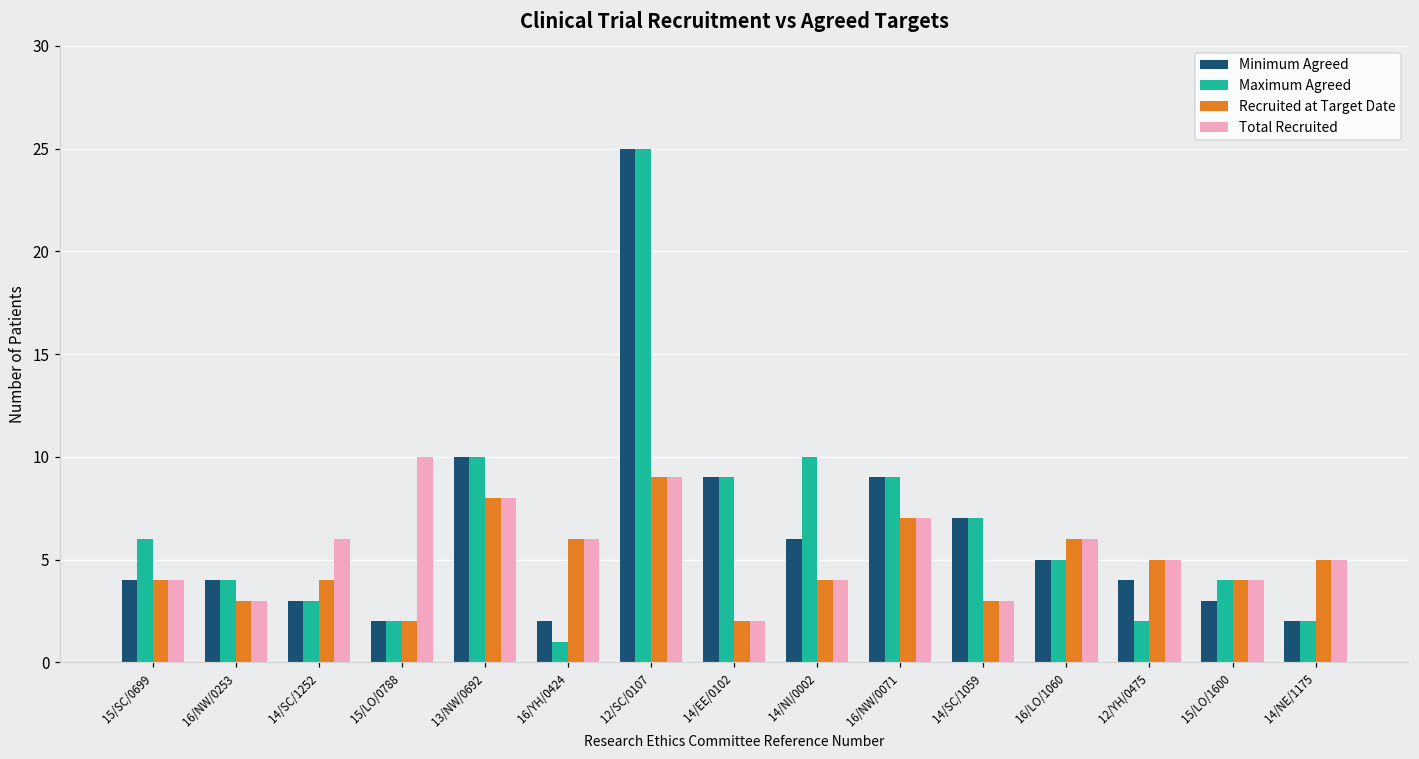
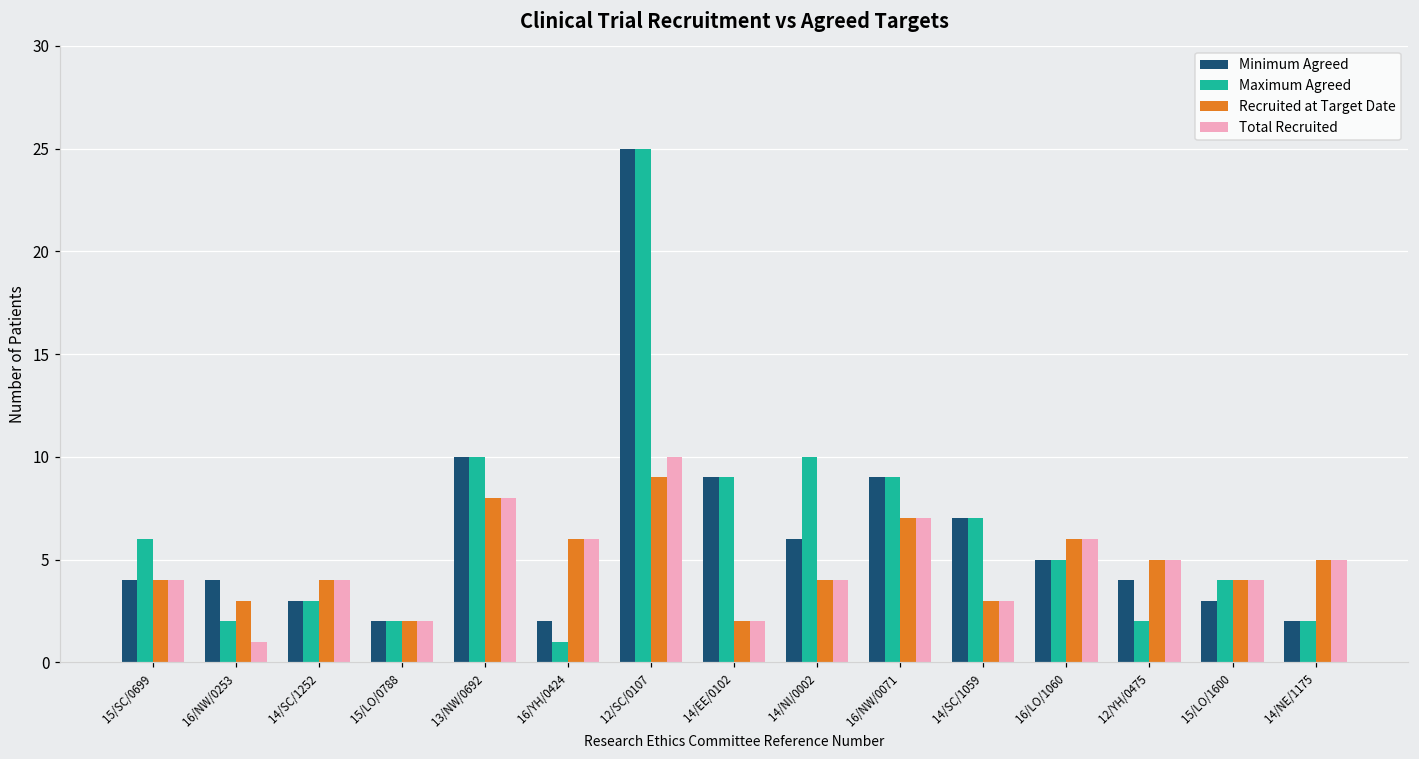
  {
    "Minimum Agreed": {
      "15/SC/0699": 4,
      "16/NW/0253": 4,
      "14/SC/1252": 3,
      "15/LO/0788": 2,
      "13/NW/0692": 10,
      "16/YH/0424": 2,
      "12/SC/0107": 25,
      "14/EE/0102": 9,
      "14/NI/0002": 6,
      "16/NW/0071": 9,
      "14/SC/1059": 7,
      "16/LO/1060": 5,
      "12/YH/0475": 4,
      "15/LO/1600": 3,
      "14/NE/1175": 2
    },
    "Maximum Agreed": {
      "15/SC/0699": 6,
-     "16/NW/0253": 4,
+     "16/NW/0253": 2,
      "14/SC/1252": 3,
      "15/LO/0788": 2,
      "13/NW/0692": 10,
      "16/YH/0424": 1,
      "12/SC/0107": 25,
      "14/EE/0102": 9,
      "14/NI/0002": 10,
      "16/NW/0071": 9,
      "14/SC/1059": 7,
      "16/LO/1060": 5,
      "12/YH/0475": 2,
      "15/LO/1600": 4,
      "14/NE/1175": 2
    },
    "Recruited at Target Date": {
      "15/SC/0699": 4,
      "16/NW/0253": 3,
      "14/SC/1252": 4,
      "15/LO/0788": 2,
      "13/NW/0692": 8,
      "16/YH/0424": 6,
      "12/SC/0107": 9,
      "14/EE/0102": 2,
      "14/NI/0002": 4,
      "16/NW/0071": 7,
      "14/SC/1059": 3,
      "16/LO/1060": 6,
      "12/YH/0475": 5,
      "15/LO/1600": 4,
      "14/NE/1175": 5
    },
    "Total Recruited": {
      "15/SC/0699": 4,
-     "16/NW/0253": 3,
-     "14/SC/1252": 6,
-     "15/LO/0788": 10,
+     "16/NW/0253": 1,
+     "14/SC/1252": 4,
+     "15/LO/0788": 2,
      "13/NW/0692": 8,
      "16/YH/0424": 6,
-     "12/SC/0107": 9,
+     "12/SC/0107": 10,
      "14/EE/0102": 2,
      "14/NI/0002": 4,
      "16/NW/0071": 7,
      "14/SC/1059": 3,
      "16/LO/1060": 6,
      "12/YH/0475": 5,
      "15/LO/1600": 4,
      "14/NE/1175": 5
    }
  }
